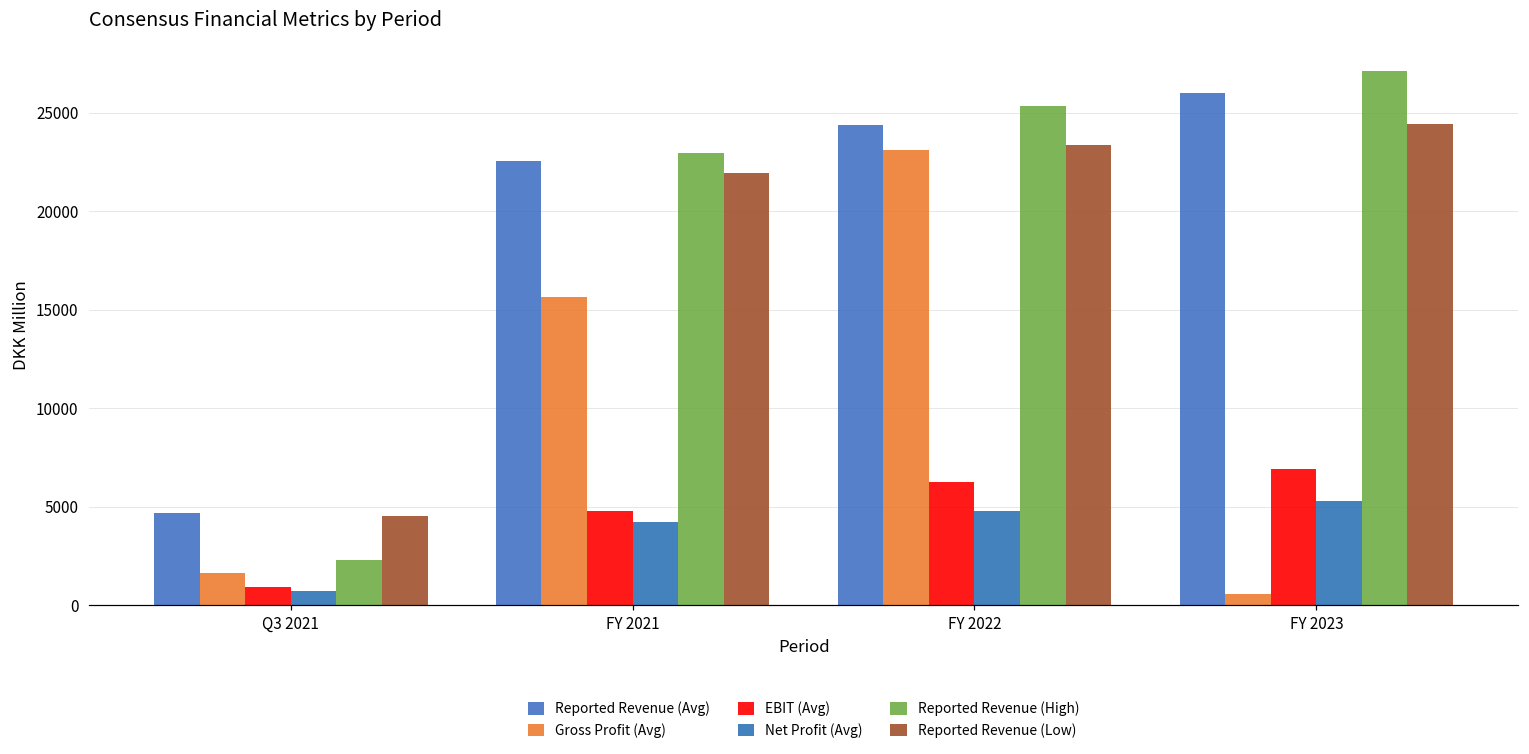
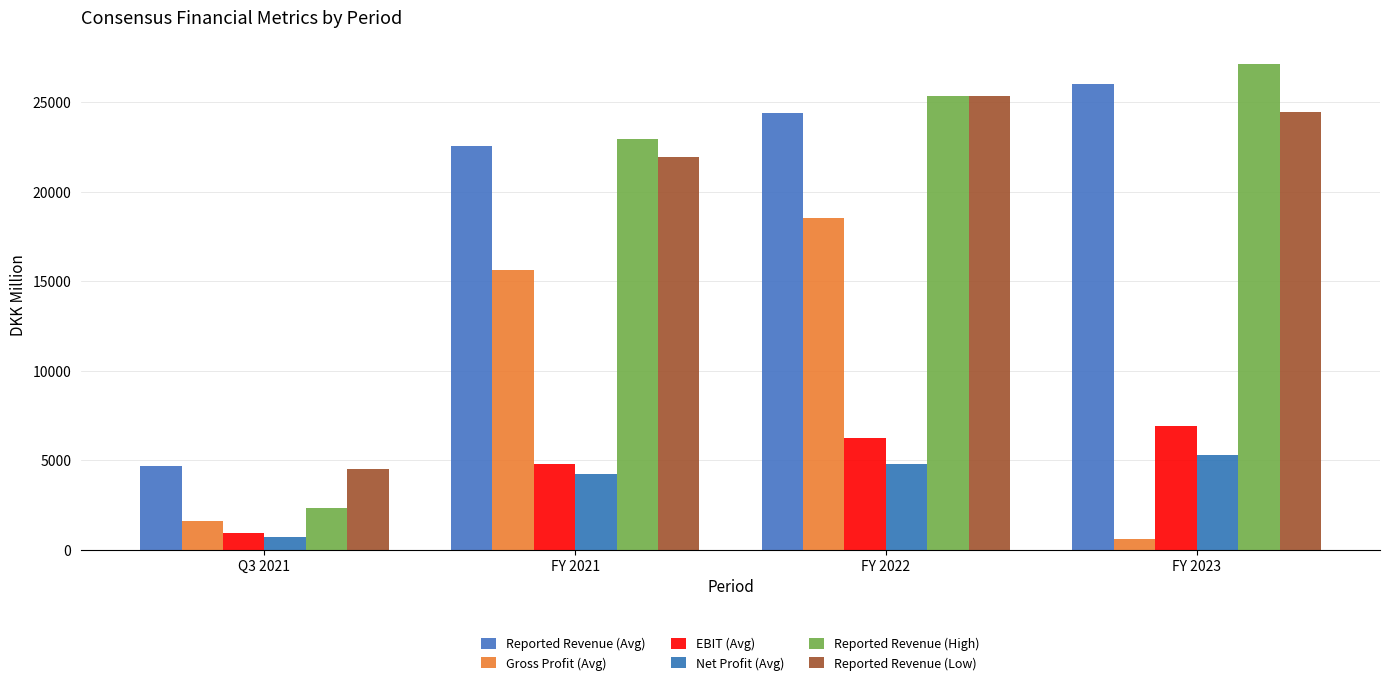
  {
    "Gross Profit (Avg)": {
      "Q3 2021": 1600,
      "FY 2021": 15600,
-     "FY 2022": 23100,
+     "FY 2022": 18500,
      "FY 2023": 600
    },
    "EBIT (Avg)": {
      "Q3 2021": 900,
      "FY 2021": 4800,
      "FY 2022": 6200,
      "FY 2023": 6900
    },
    "Reported Revenue (High)": {
      "Q3 2021": 2300,
      "FY 2021": 22900,
      "FY 2022": 25300,
      "FY 2023": 27100
    },
    "Reported Revenue (Low)": {
      "Q3 2021": 4500,
      "FY 2021": 21900,
-     "FY 2022": 23400,
+     "FY 2022": 25300,
      "FY 2023": 24400
    }
  }
